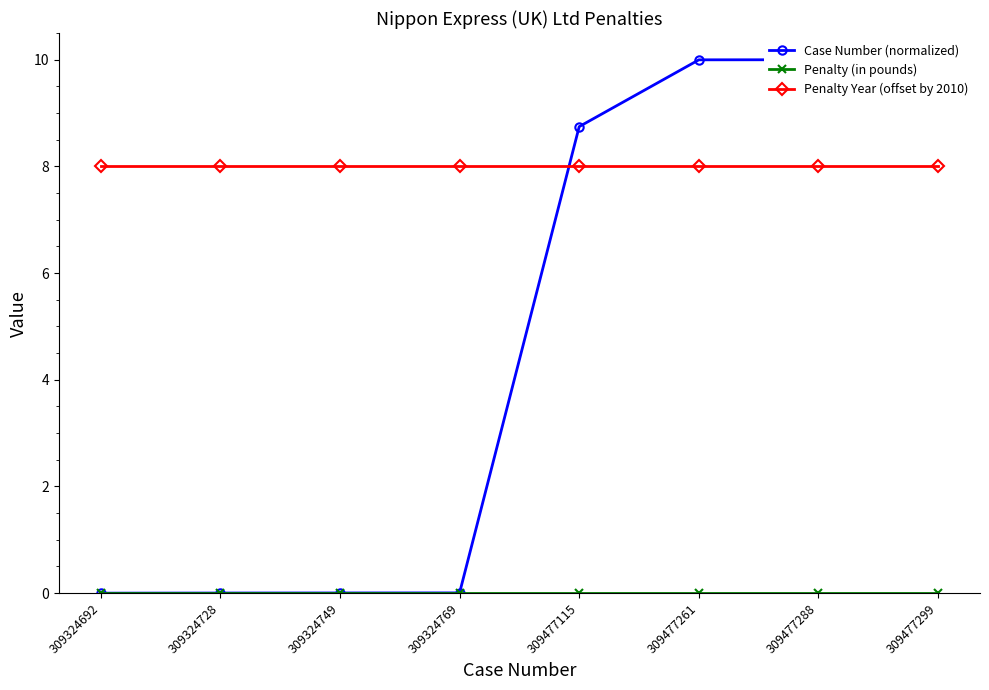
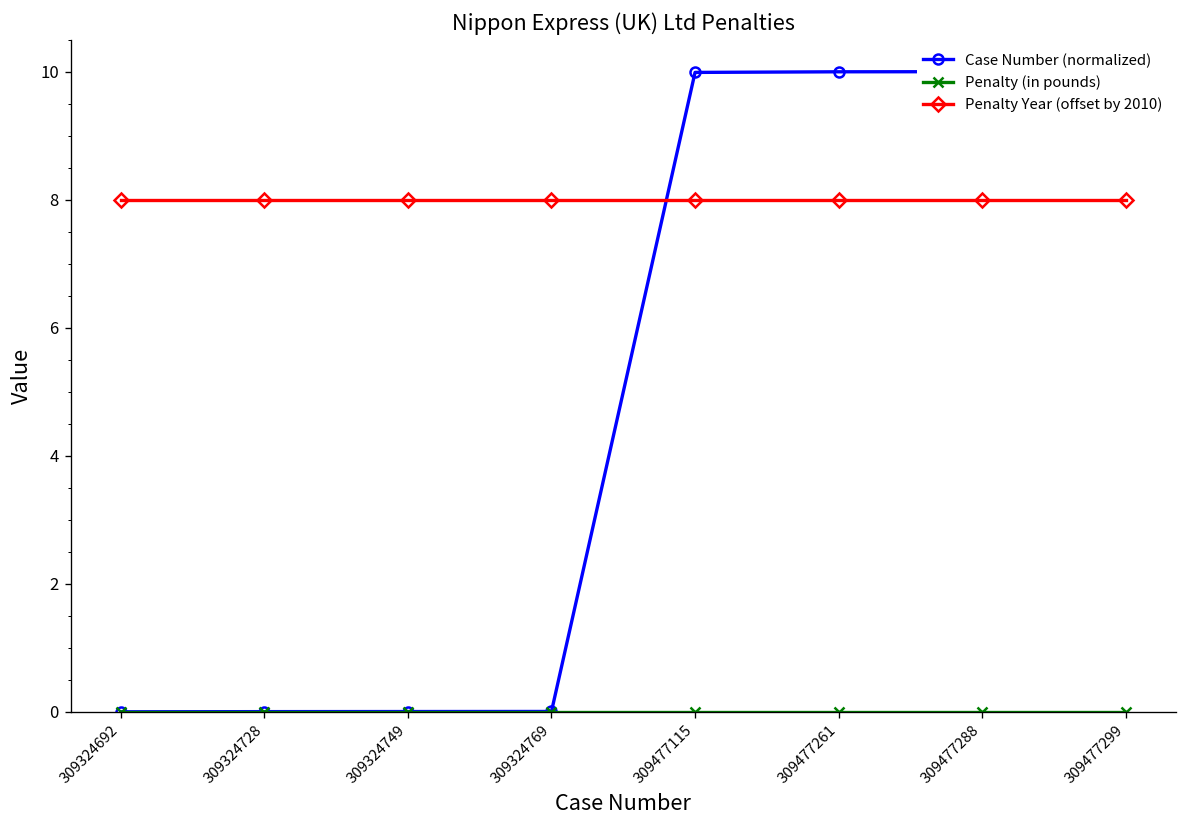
  {
    "Case Number (normalized)": {
-     "309477115": 8.7,
+     "309477115": 10.0,
      "309477261": 10.0
    },
    "Penalty (in pounds)": {
      "309477115": 0.0,
      "309477261": 0.0,
      "309477288": 0.0,
      "309477299": 0.0
    },
    "Penalty Year (offset by 2010)": {
      "309324692": 8.0,
      "309324728": 8.0,
      "309324749": 8.0,
      "309324769": 8.0,
      "309477115": 8.0,
      "309477261": 8.0,
      "309477288": 8.0,
      "309477299": 8.0
    }
  }
